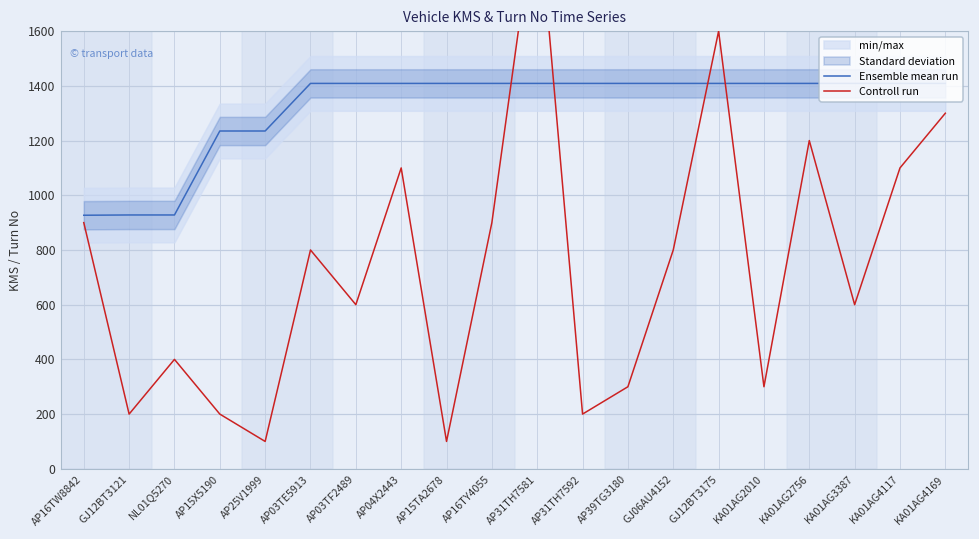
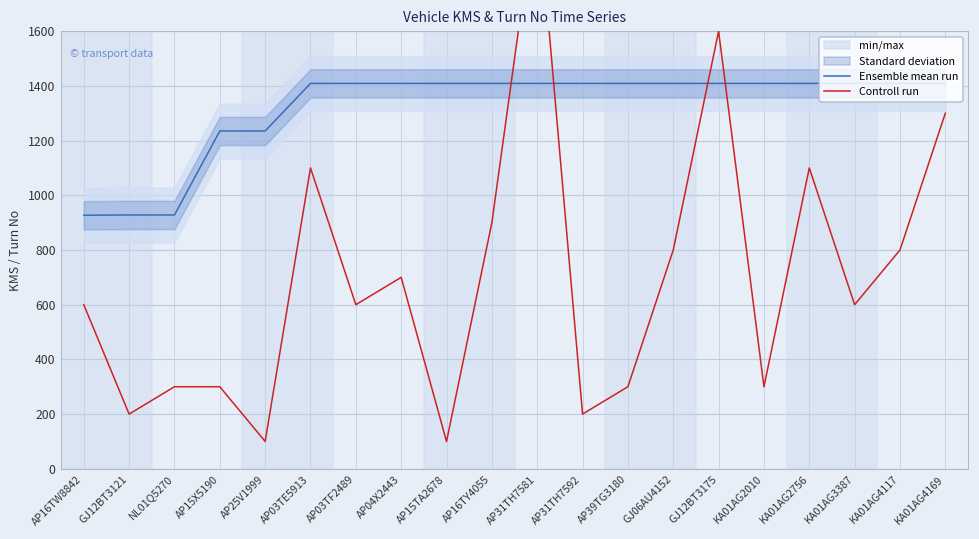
  {
    "Controll run": {
-     "AP16TW8842": 900,
+     "AP16TW8842": 600,
      "GJ12BT3121": 200,
-     "NL01Q5270": 400,
-     "AP15X5190": 200,
+     "NL01Q5270": 300,
+     "AP15X5190": 300,
      "AP25V1999": 100,
-     "AP03TE5913": 800,
+     "AP03TE5913": 1100,
      "AP03TF2489": 600,
-     "AP04X2443": 1100,
+     "AP04X2443": 700,
      "AP15TA2678": 100,
      "AP16TY4055": 900,
      "AP31TH7592": 200,
      "AP39TG3180": 300,
      "GJ06AU4152": 800,
      "GJ12BT3175": 1600,
      "KA01AG2010": 300,
-     "KA01AG2756": 1200,
+     "KA01AG2756": 1100,
      "KA01AG3387": 600,
-     "KA01AG4117": 1100,
+     "KA01AG4117": 800,
      "KA01AG4169": 1300
    }
  }
